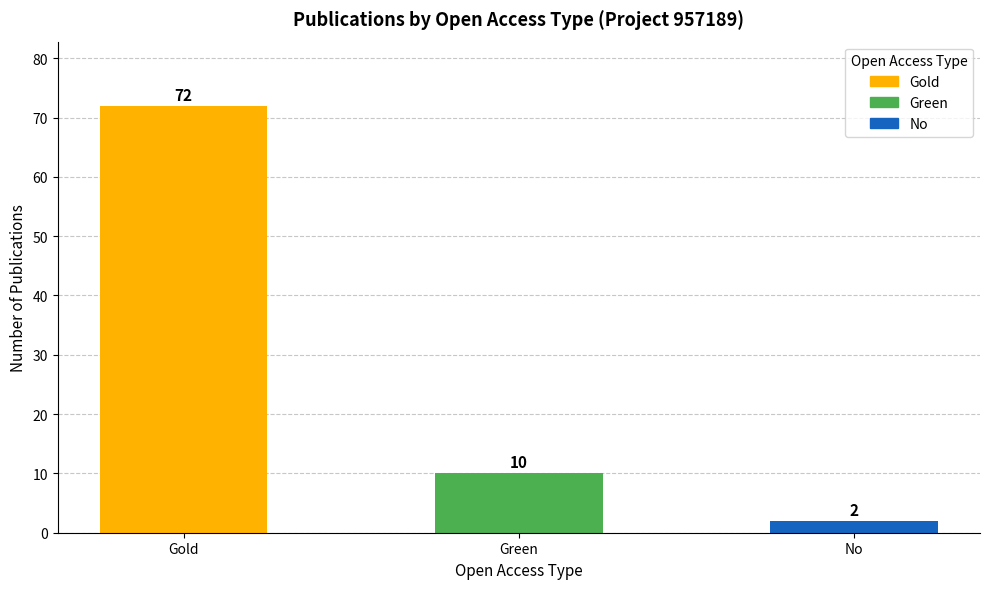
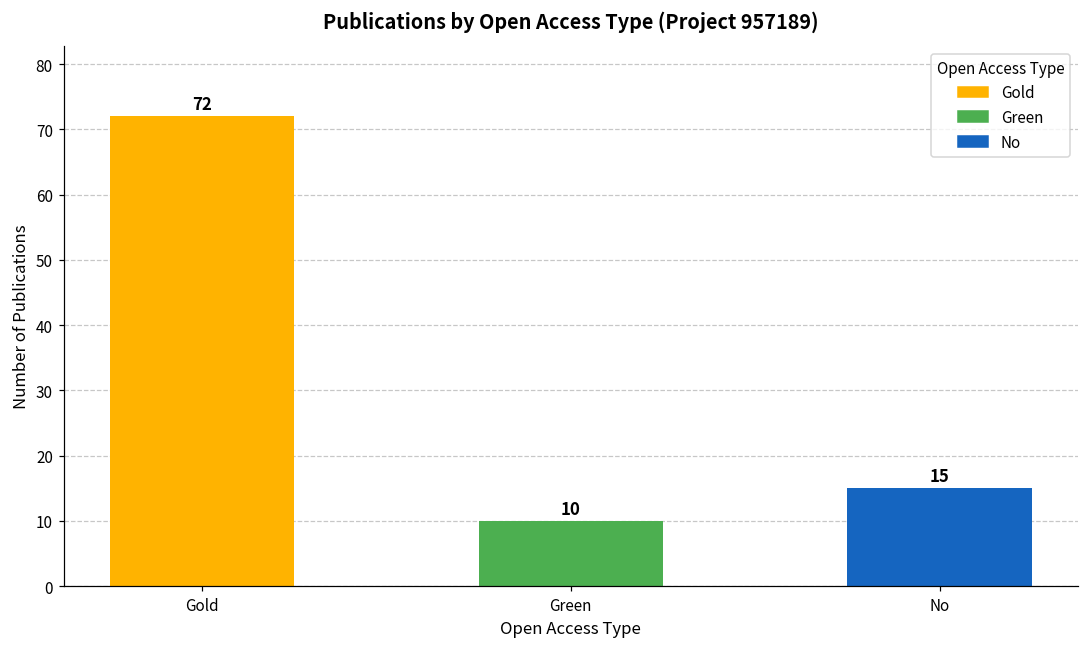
  {
    "Gold": 72,
    "Green": 10,
-   "No": 2
+   "No": 15
  }
